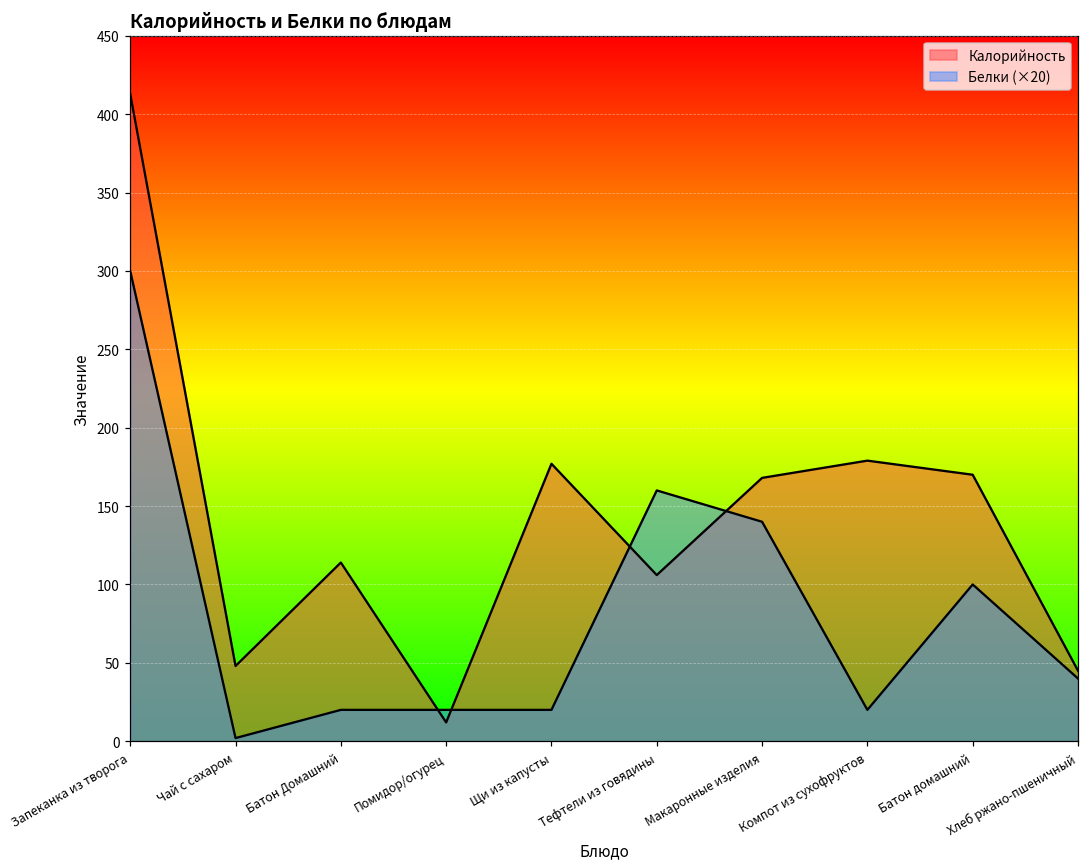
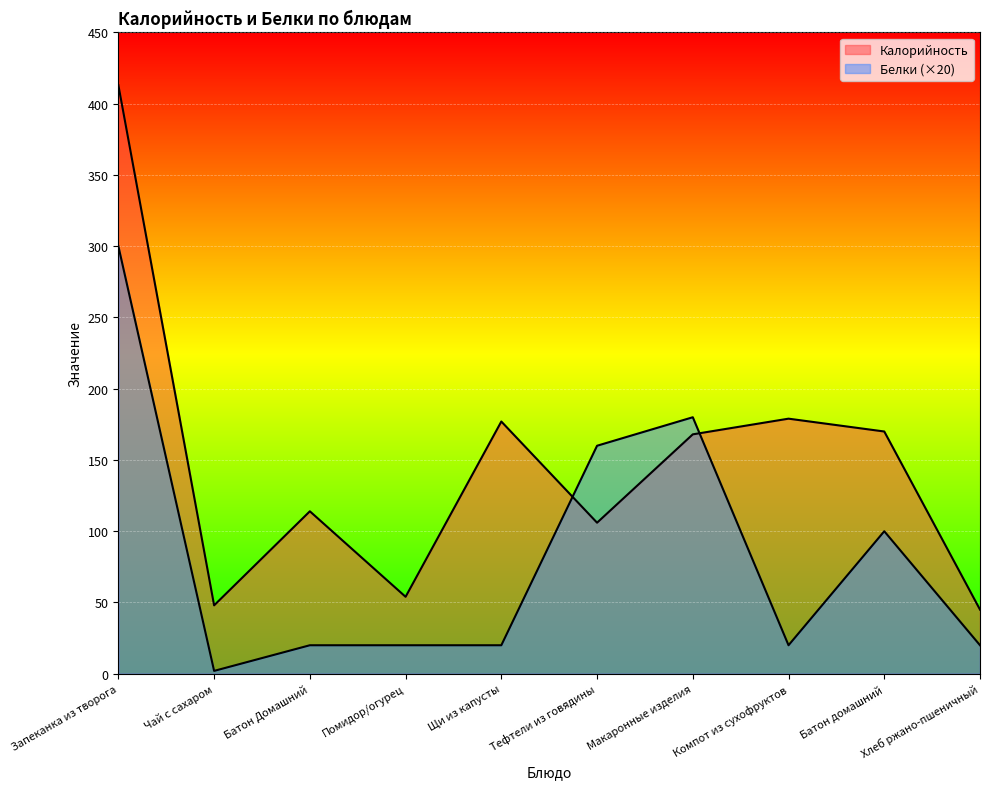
  {
    "Калорийность": {
      "Запеканка из творога": 413,
      "Чай с сахаром": 48,
      "Батон Домашний": 114,
-     "Помидор/огурец": 12,
+     "Помидор/огурец": 54,
      "Щи из капусты": 177,
      "Тефтели из говядины": 106,
      "Макаронные изделия": 168,
      "Компот из сухофруктов": 179,
      "Батон домашний": 170,
      "Хлеб ржано-пшеничный": 45
    },
    "Белки (×20)": {
      "Запеканка из творога": 300,
      "Чай с сахаром": 2,
      "Батон Домашний": 20,
      "Помидор/огурец": 20,
      "Щи из капусты": 20,
      "Тефтели из говядины": 160,
-     "Макаронные изделия": 140,
+     "Макаронные изделия": 180,
      "Компот из сухофруктов": 20,
      "Батон домашний": 100,
-     "Хлеб ржано-пшеничный": 40
+     "Хлеб ржано-пшеничный": 20
    }
  }
